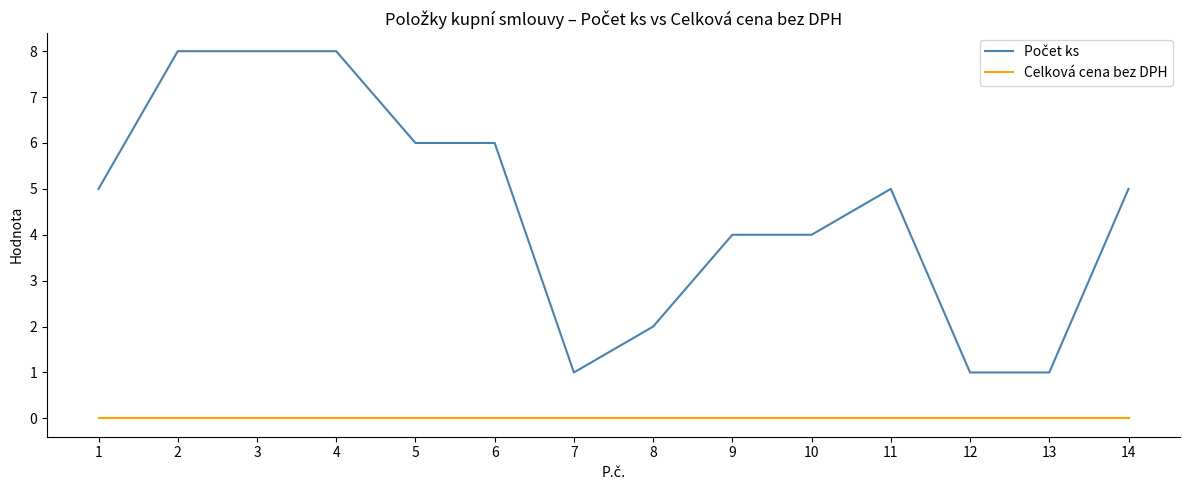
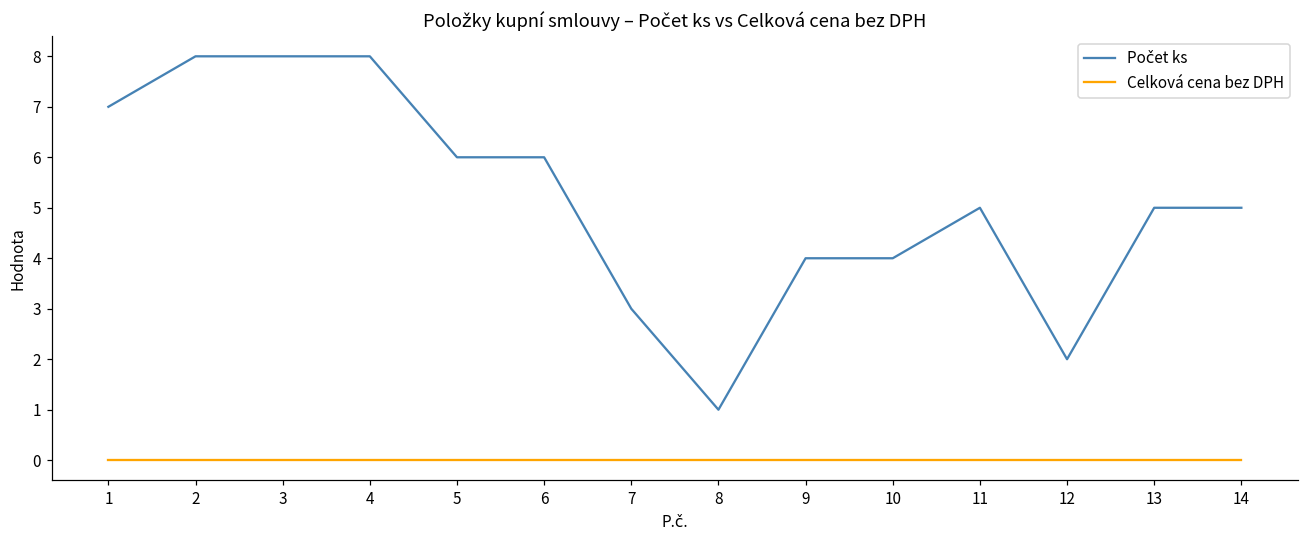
  {
    "Počet ks": {
-     "1": 5,
+     "1": 7,
      "2": 8,
      "3": 8,
      "4": 8,
      "5": 6,
      "6": 6,
-     "7": 1,
-     "8": 2,
+     "7": 3,
+     "8": 1,
      "9": 4,
      "10": 4,
      "11": 5,
-     "12": 1,
-     "13": 1,
+     "12": 2,
+     "13": 5,
      "14": 5
    },
    "Celková cena bez DPH": {
      "1": 0,
      "2": 0,
      "3": 0,
      "4": 0,
      "5": 0,
      "6": 0,
      "7": 0,
      "8": 0,
      "9": 0,
      "10": 0,
      "11": 0,
      "12": 0,
      "13": 0,
      "14": 0
    }
  }
